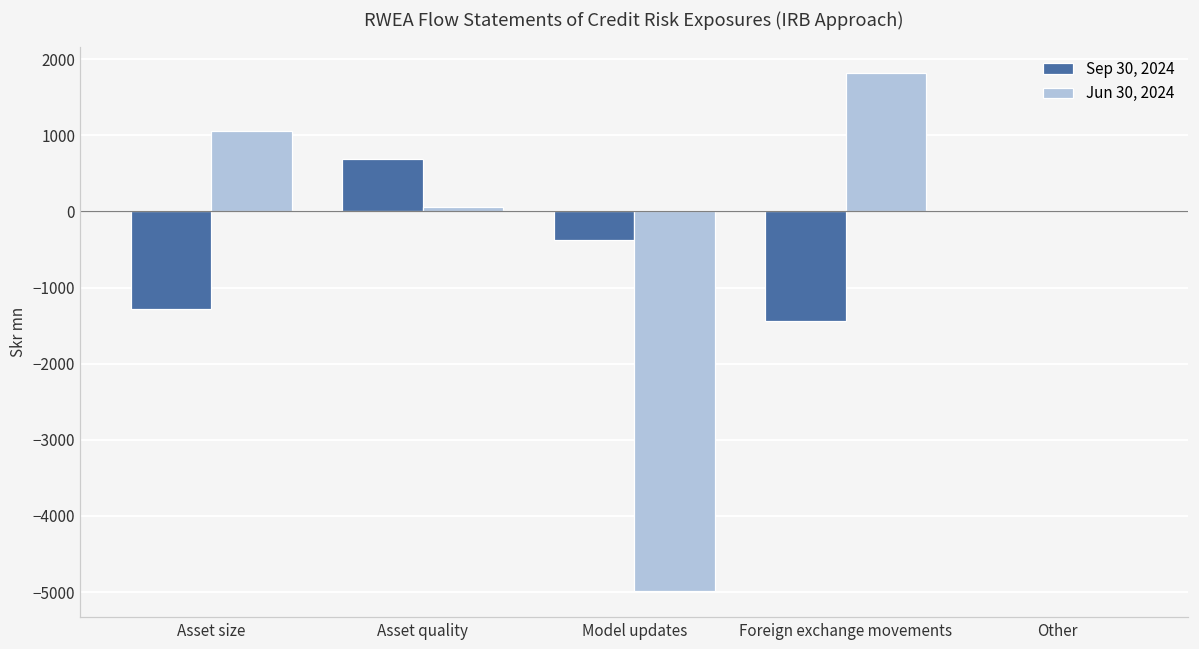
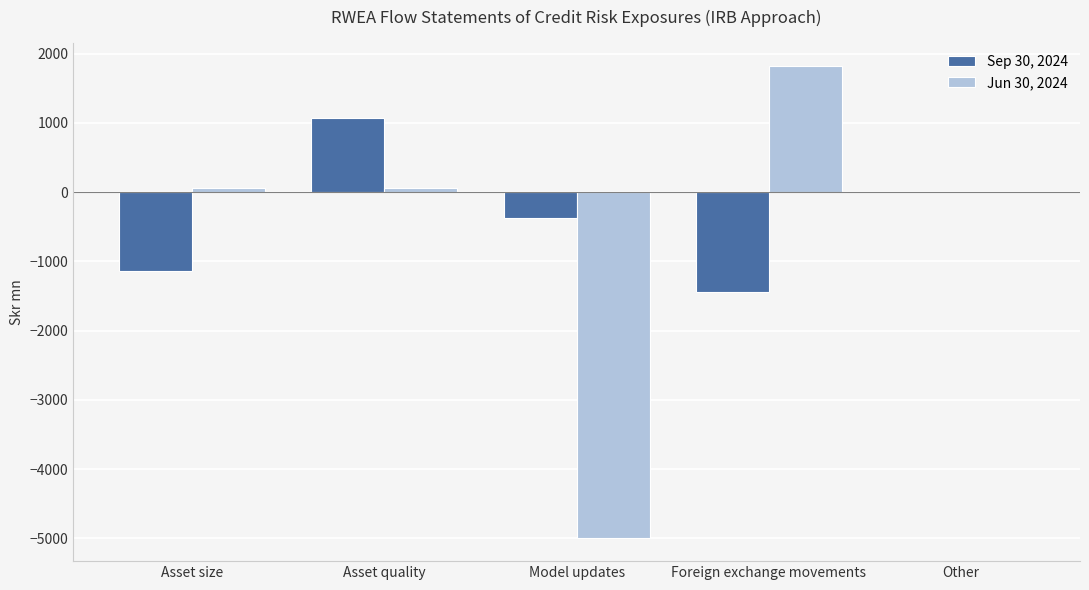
  {
    "Sep 30, 2024": {
-     "Asset size": -1300,
-     "Asset quality": 700,
+     "Asset size": -1100,
+     "Asset quality": 1100,
      "Model updates": -400,
      "Foreign exchange movements": -1400,
      "Other": 0
    },
    "Jun 30, 2024": {
-     "Asset size": 1100,
+     "Asset size": 100,
      "Asset quality": 100,
      "Model updates": -5000,
      "Foreign exchange movements": 1800,
      "Other": 0
    }
  }
